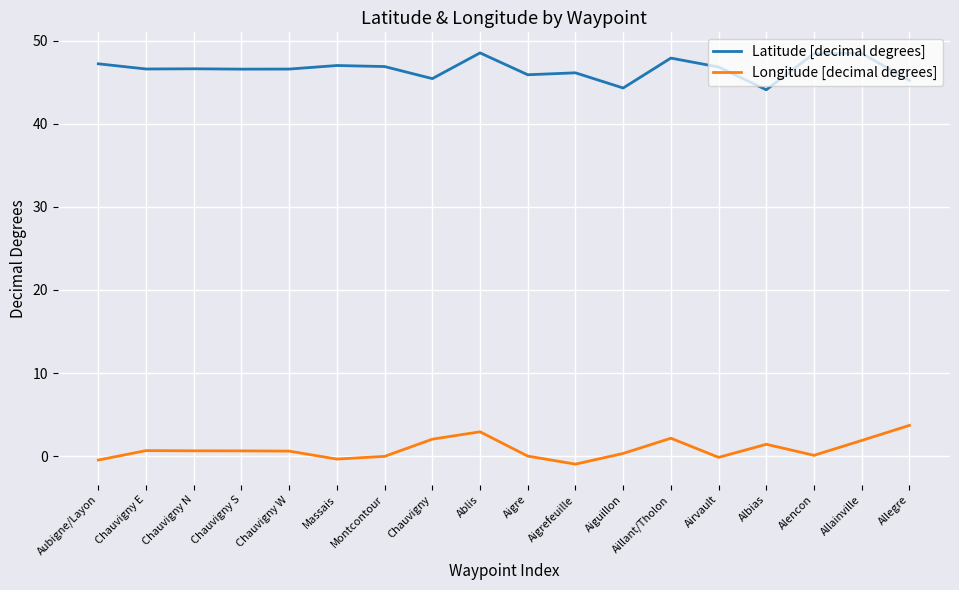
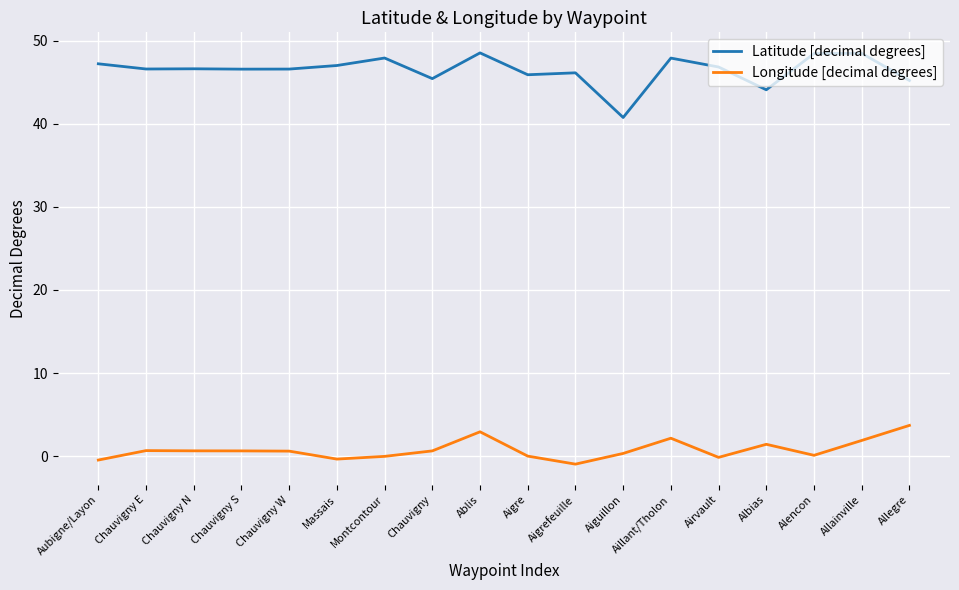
  {
    "Latitude [decimal degrees]": {
      "Aubigne/Layon": 47,
      "Chauvigny E": 47,
      "Chauvigny N": 47,
      "Chauvigny S": 47,
      "Chauvigny W": 47,
      "Massais": 47,
-     "Montcontour": 47,
+     "Montcontour": 48,
      "Chauvigny": 45,
      "Ablis": 49,
      "Aigre": 46,
      "Aigrefeuille": 46,
-     "Aiguillon": 44,
+     "Aiguillon": 41,
      "Aillant/Tholon": 48,
      "Albias": 44
    },
    "Longitude [decimal degrees]": {
      "Aubigne/Layon": 0,
      "Chauvigny E": 1,
      "Chauvigny N": 1,
      "Chauvigny S": 1,
      "Chauvigny W": 1,
      "Massais": 0,
      "Montcontour": 0,
-     "Chauvigny": 2,
+     "Chauvigny": 1,
      "Ablis": 3,
      "Aigre": 0,
      "Aigrefeuille": -1,
      "Aiguillon": 0,
      "Aillant/Tholon": 2,
      "Airvault": 0,
      "Albias": 1,
      "Alencon": 0,
      "Allainville": 2,
      "Allegre": 4
    }
  }
